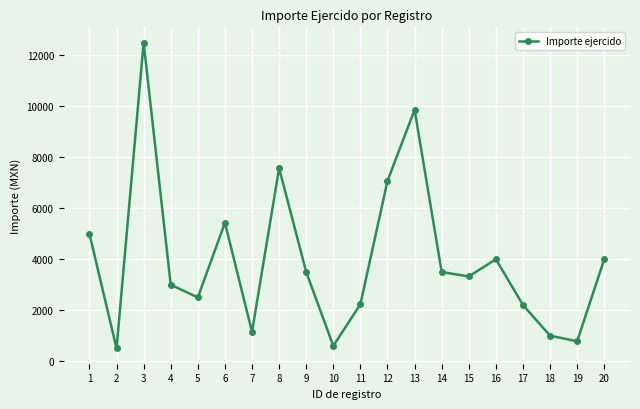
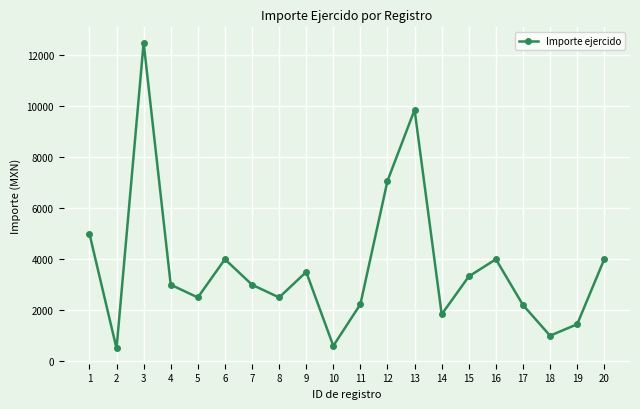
  {
    "1": 5000,
    "2": 500,
    "3": 12500,
    "4": 3000,
    "5": 2500,
-   "6": 5400,
-   "7": 1200,
-   "8": 7600,
+   "6": 4000,
+   "7": 3000,
+   "8": 2500,
    "9": 3500,
    "10": 600,
    "11": 2200,
    "12": 7100,
    "13": 9900,
-   "14": 3500,
+   "14": 1800,
    "15": 3300,
    "16": 4000,
    "17": 2200,
    "18": 1000,
-   "19": 800,
+   "19": 1400,
    "20": 4000
  }
